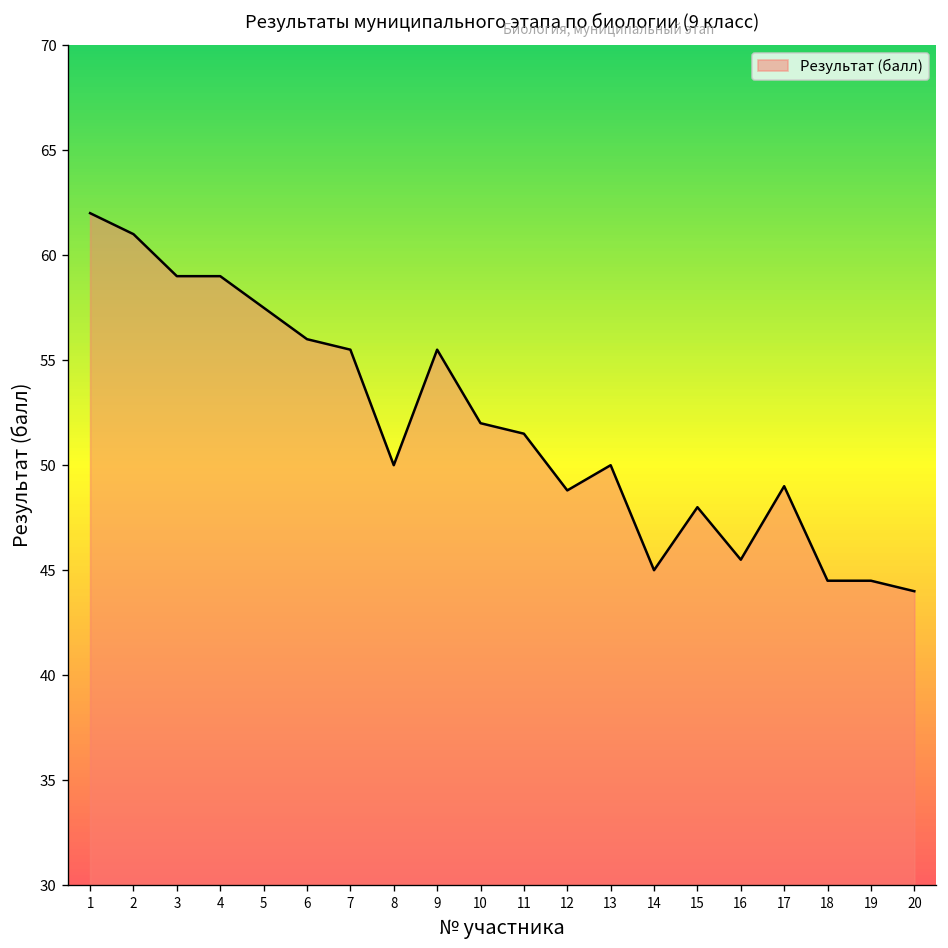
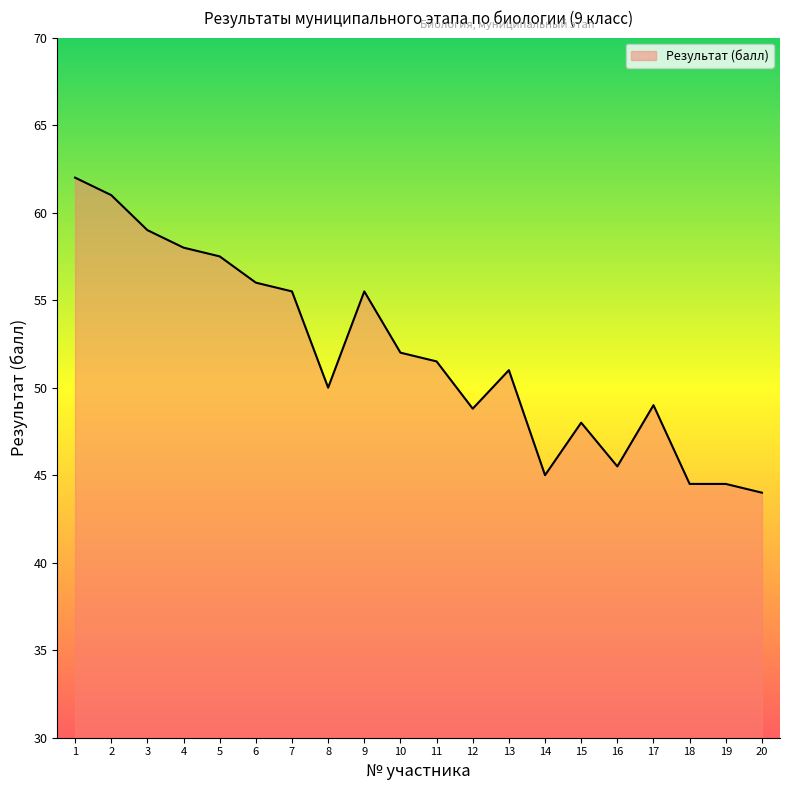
  {
    "1": 62,
    "2": 61,
    "3": 59,
-   "4": 59,
+   "4": 58,
    "5": 57.5,
    "6": 56,
    "7": 55.5,
    "8": 50,
    "9": 55.5,
    "10": 52,
    "11": 51.5,
    "12": 48.8,
-   "13": 50,
+   "13": 51,
    "14": 45,
    "15": 48,
    "16": 45.5,
    "17": 49,
    "18": 44.5,
    "19": 44.5,
    "20": 44
  }
